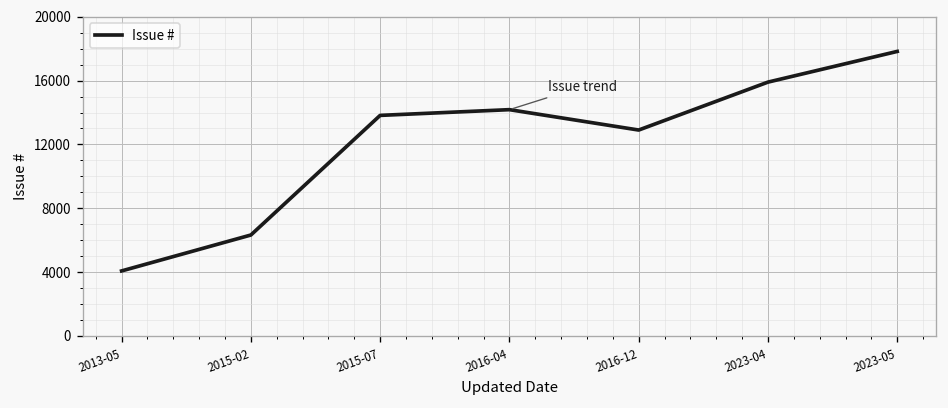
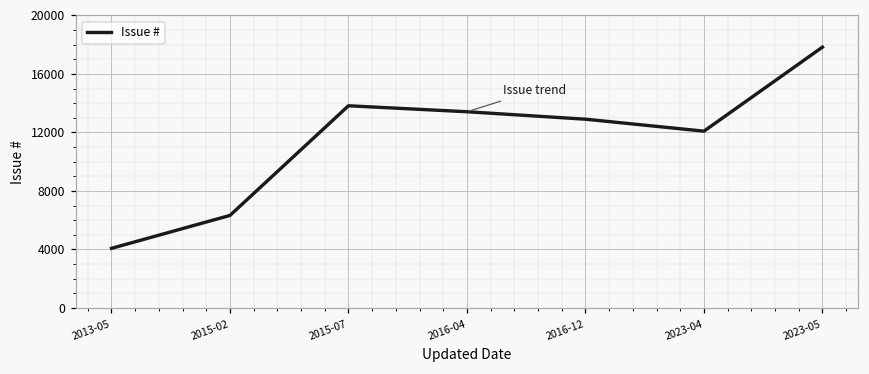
  {
    "2013-05": 4100,
    "2015-02": 6300,
    "2015-07": 13800,
-   "2016-04": 14200,
+   "2016-04": 13400,
    "2016-12": 12900,
-   "2023-04": 15900,
+   "2023-04": 12100,
    "2023-05": 17800
  }
